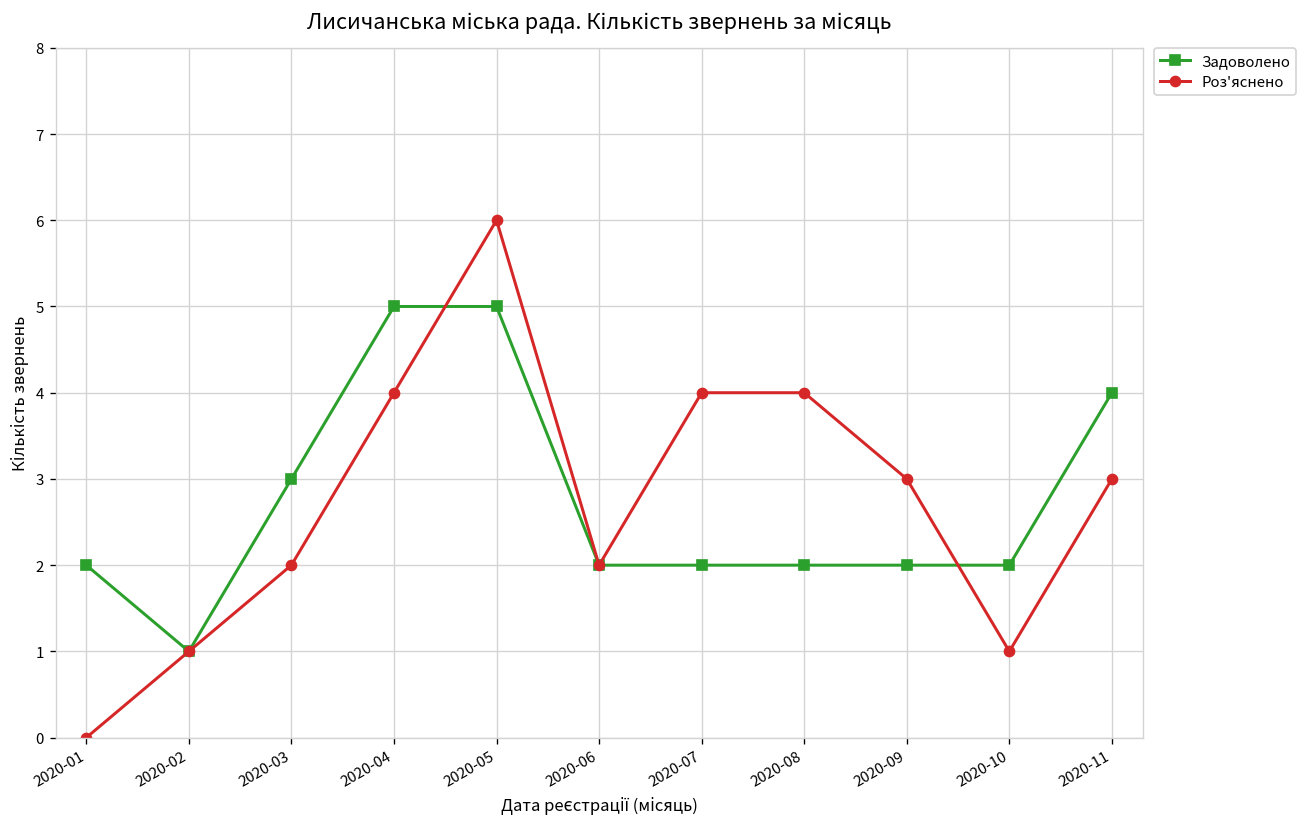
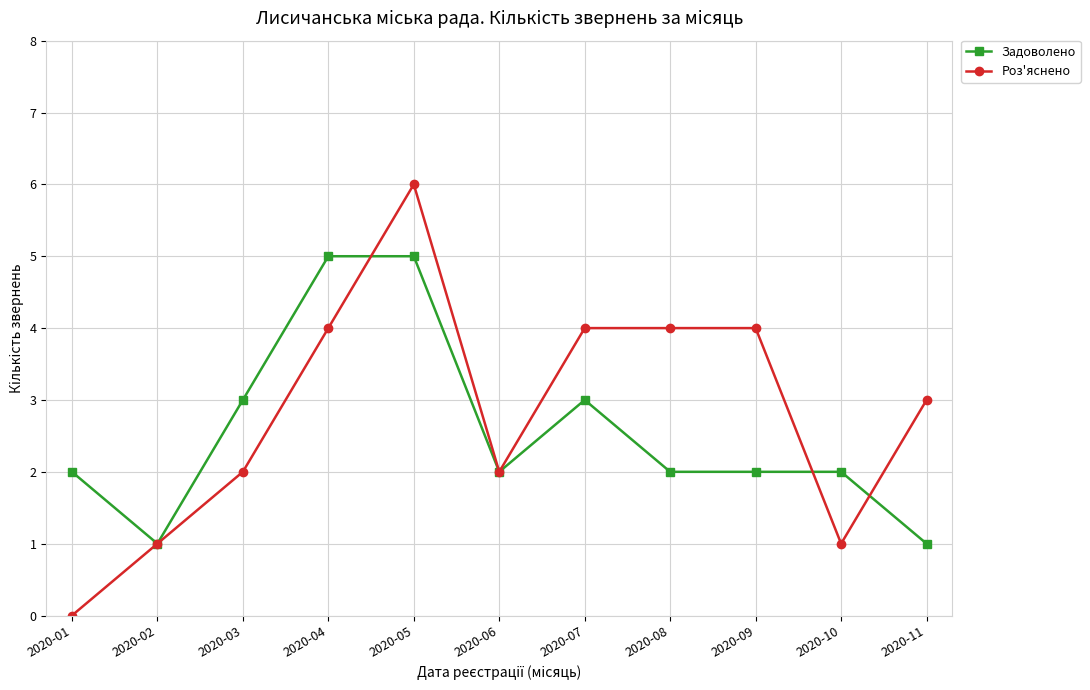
  {
    "Задоволено": {
      "2020-01": 2,
      "2020-03": 3,
      "2020-04": 5,
      "2020-05": 5,
-     "2020-07": 2,
+     "2020-07": 3,
      "2020-08": 2,
      "2020-09": 2,
      "2020-10": 2,
-     "2020-11": 4
+     "2020-11": 1
    },
    "Роз'яснено": {
      "2020-01": 0,
      "2020-03": 2,
      "2020-04": 4,
      "2020-05": 6,
      "2020-07": 4,
      "2020-08": 4,
-     "2020-09": 3,
+     "2020-09": 4,
      "2020-10": 1,
      "2020-11": 3
    }
  }
